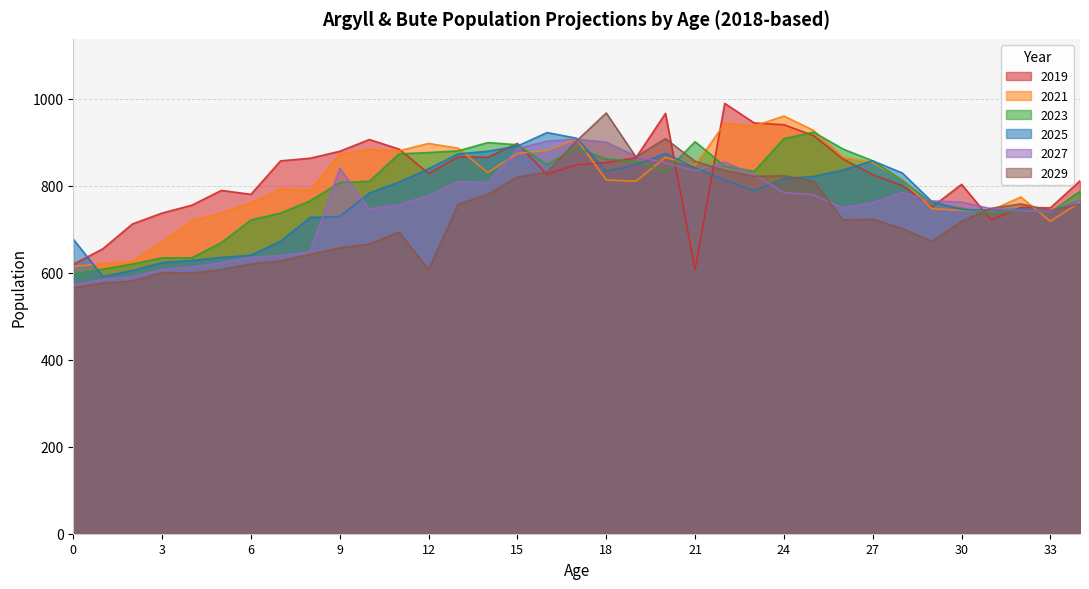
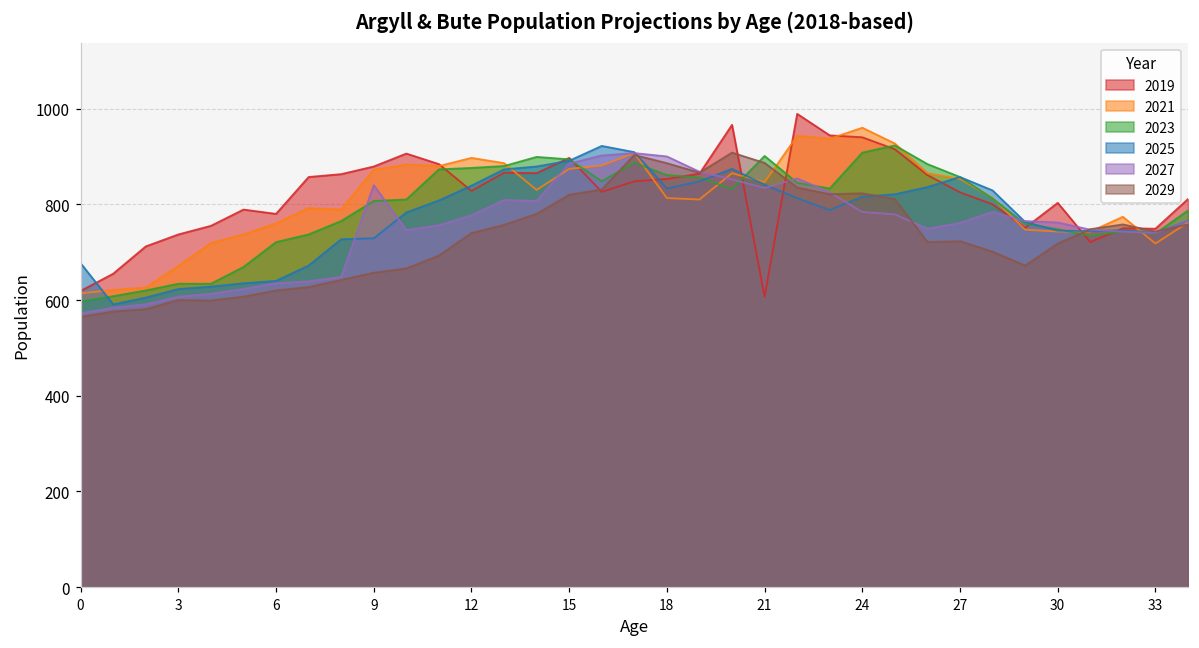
  {
    "2019": {
      "3": 740,
      "6": 780,
      "9": 880,
      "12": 830,
      "18": 850,
      "21": 610,
      "24": 940,
      "27": 830,
      "30": 800,
      "33": 750
    },
    "2021": {
      "3": 670,
      "6": 760,
      "9": 870,
      "12": 900,
      "15": 870,
      "18": 810,
      "24": 960,
      "33": 720
    },
    "2023": {
      "0": 600,
      "3": 630,
      "6": 720,
      "9": 810,
      "12": 880,
      "18": 860,
      "21": 900,
      "24": 910
    },
    "2025": {
      "0": 680,
      "3": 620,
      "9": 730,
      "12": 840,
      "18": 830,
      "24": 820
    },
    "2027": {
      "0": 570,
      "3": 610,
      "9": 840,
      "12": 780,
      "15": 890,
      "18": 900,
      "21": 830,
      "24": 780,
      "27": 760,
      "30": 760
    },
    "2029": {
      "0": 570,
      "3": 600,
      "6": 620,
      "9": 660,
-     "12": 610,
+     "12": 740,
      "15": 820,
-     "18": 970,
-     "21": 860,
+     "18": 890,
+     "21": 890,
      "24": 820,
      "27": 720,
      "30": 720
    }
  }
